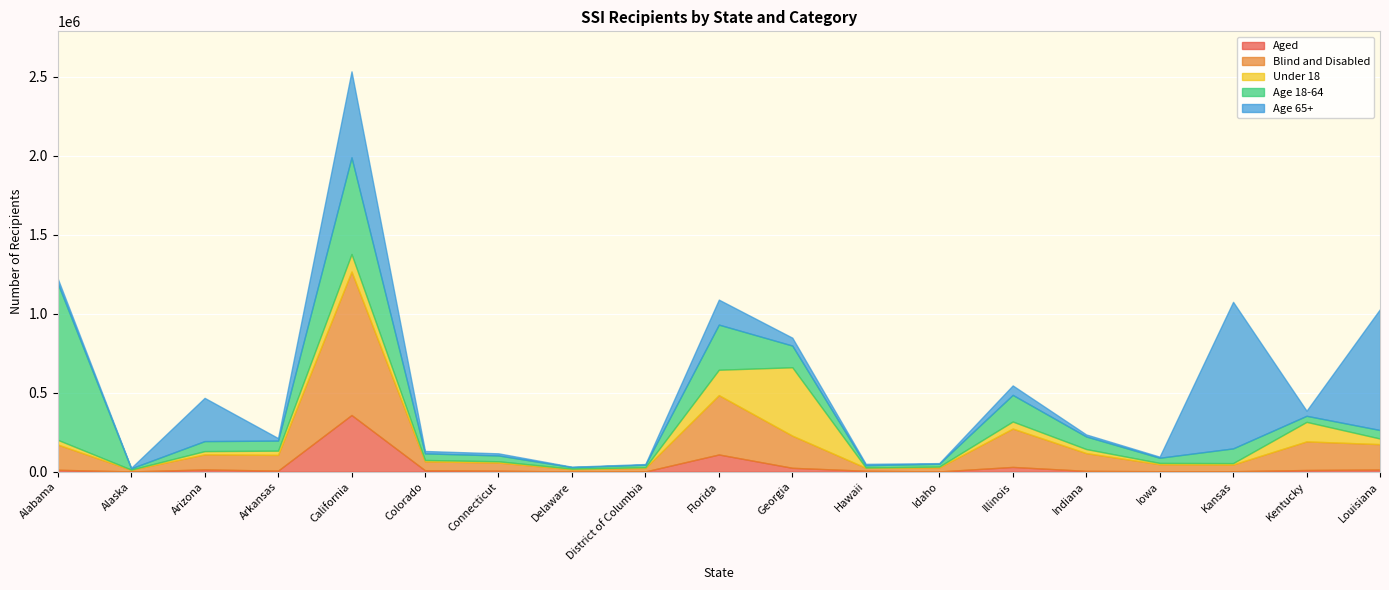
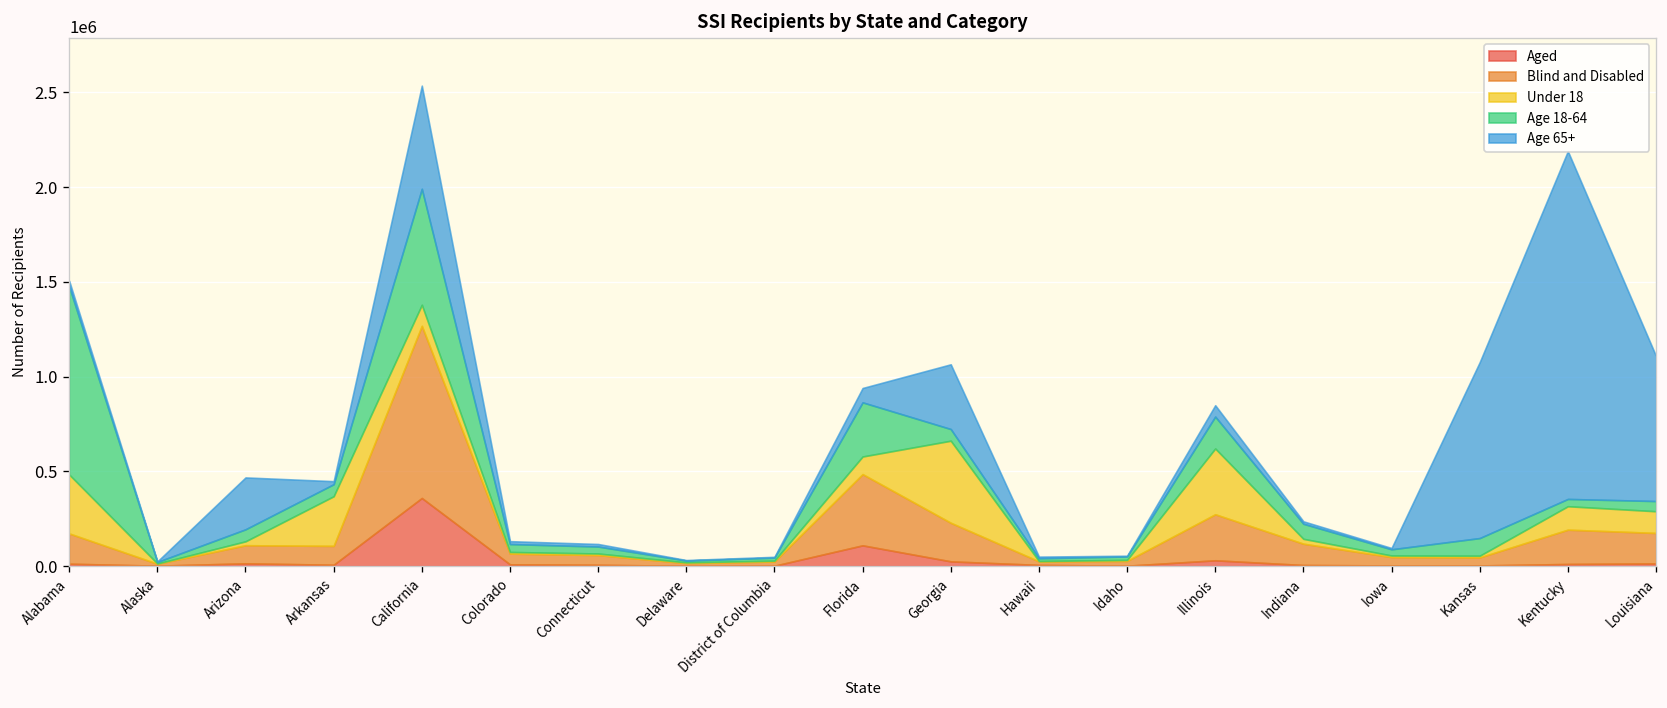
  {
    "Under 18": {
-     "Alabama": 30000,
+     "Alabama": 310000,
      "Arizona": 20000,
-     "Arkansas": 30000,
+     "Arkansas": 260000,
      "California": 110000,
-     "Florida": 160000,
+     "Florida": 90000,
      "Georgia": 430000,
-     "Illinois": 40000,
+     "Illinois": 350000,
      "Indiana": 30000,
      "Kentucky": 120000,
-     "Louisiana": 40000
+     "Louisiana": 110000
    },
    "Age 18-64": {
      "Alabama": 990000,
      "Arizona": 60000,
      "California": 610000,
      "Florida": 290000,
-     "Georgia": 140000,
+     "Georgia": 60000,
      "Illinois": 170000,
      "Kansas": 90000,
      "Kentucky": 40000,
      "Louisiana": 50000
    },
    "Age 65+": {
      "Alabama": 30000,
      "Arizona": 270000,
      "California": 540000,
-     "Florida": 160000,
-     "Georgia": 50000,
+     "Florida": 80000,
+     "Georgia": 340000,
      "Illinois": 60000,
      "Kansas": 930000,
-     "Kentucky": 30000,
+     "Kentucky": 1840000,
      "Louisiana": 770000
    }
  }
